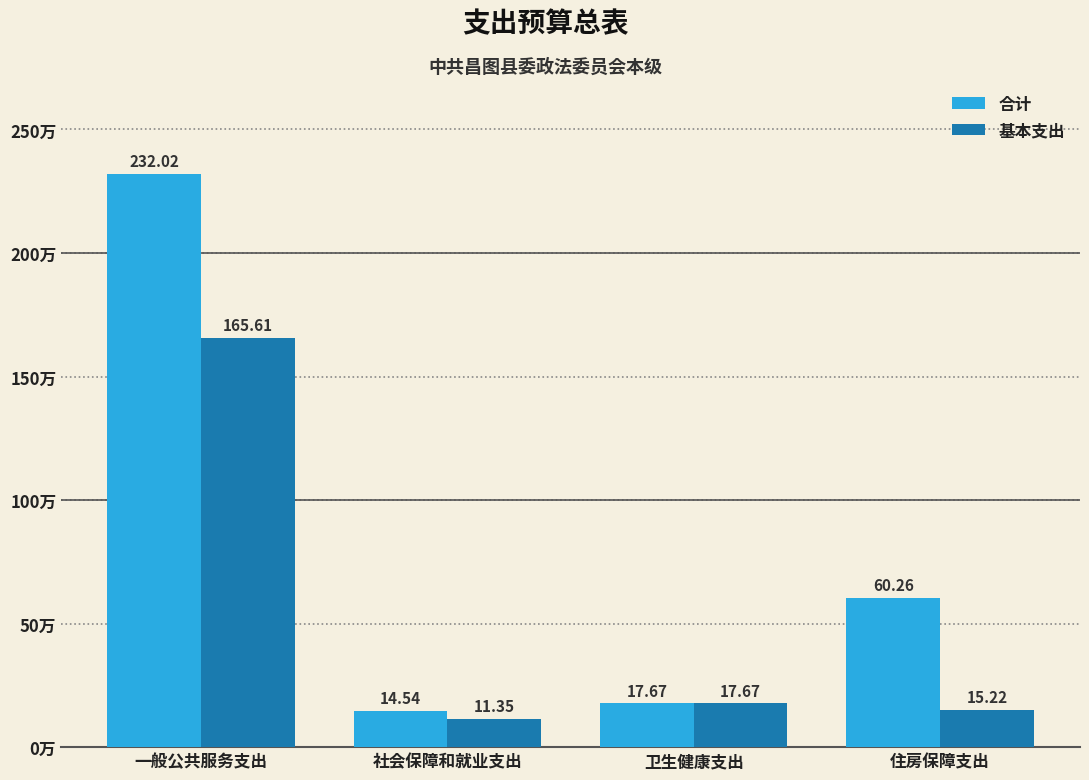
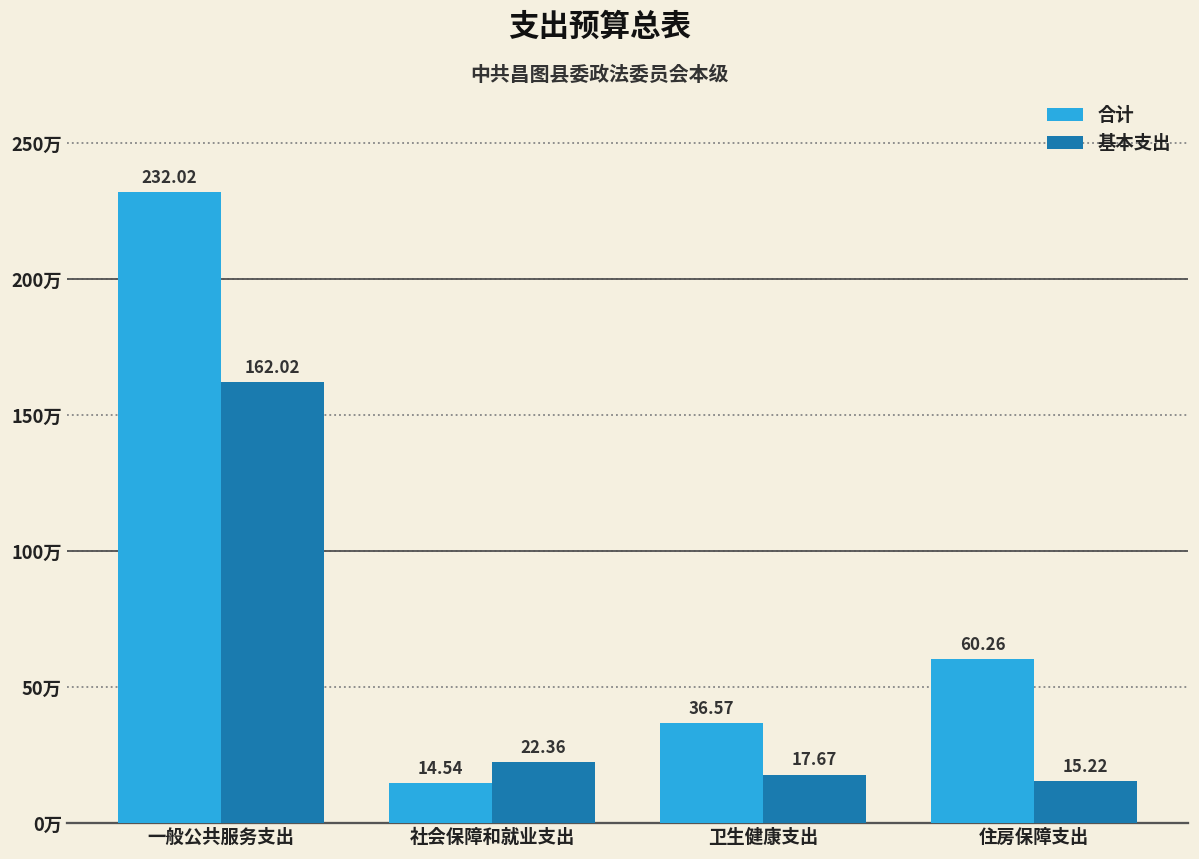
  {
    "合计": {
      "一般公共服务支出": 232.02,
      "社会保障和就业支出": 14.54,
-     "卫生健康支出": 17.67,
+     "卫生健康支出": 36.57,
      "住房保障支出": 60.26
    },
    "基本支出": {
-     "一般公共服务支出": 165.61,
-     "社会保障和就业支出": 11.35,
+     "一般公共服务支出": 162.02,
+     "社会保障和就业支出": 22.36,
      "卫生健康支出": 17.67,
      "住房保障支出": 15.22
    }
  }
